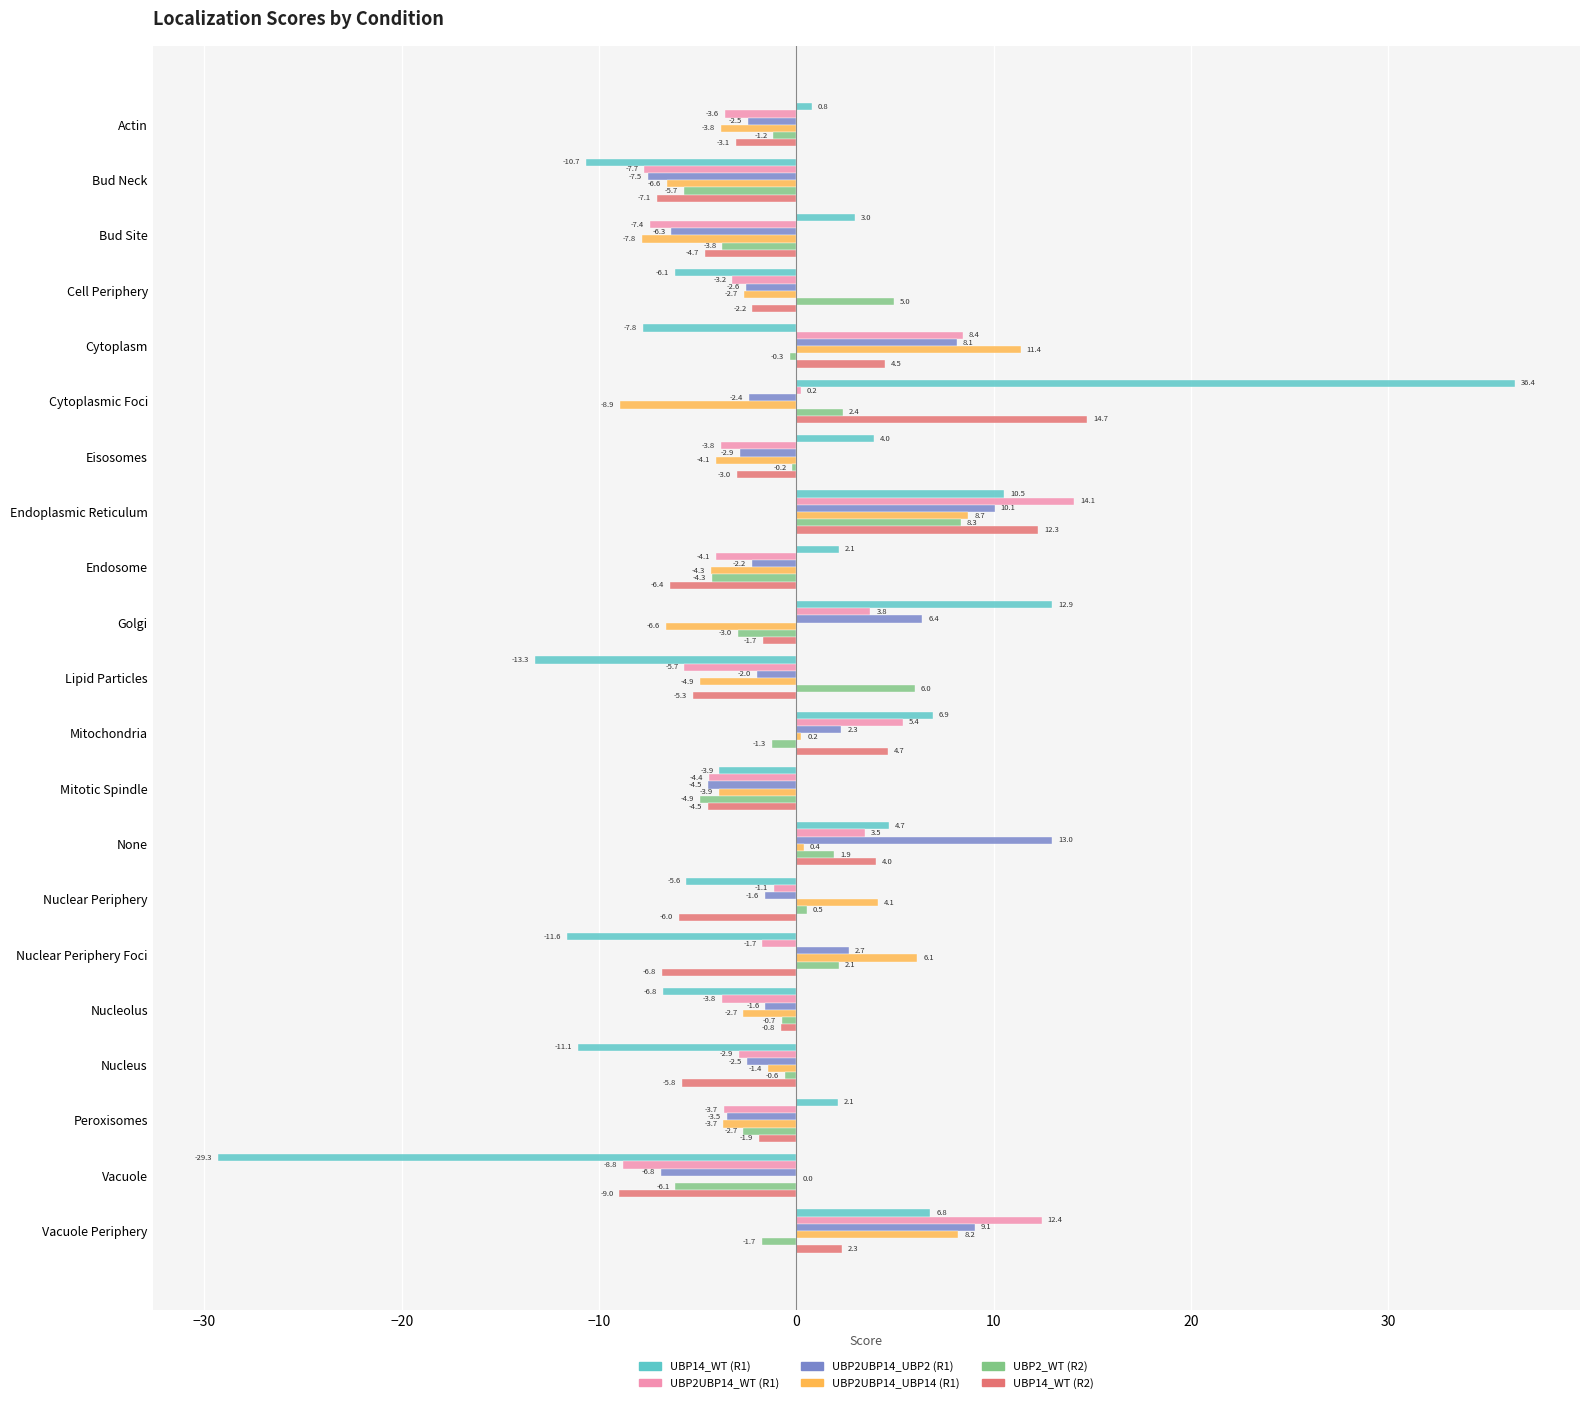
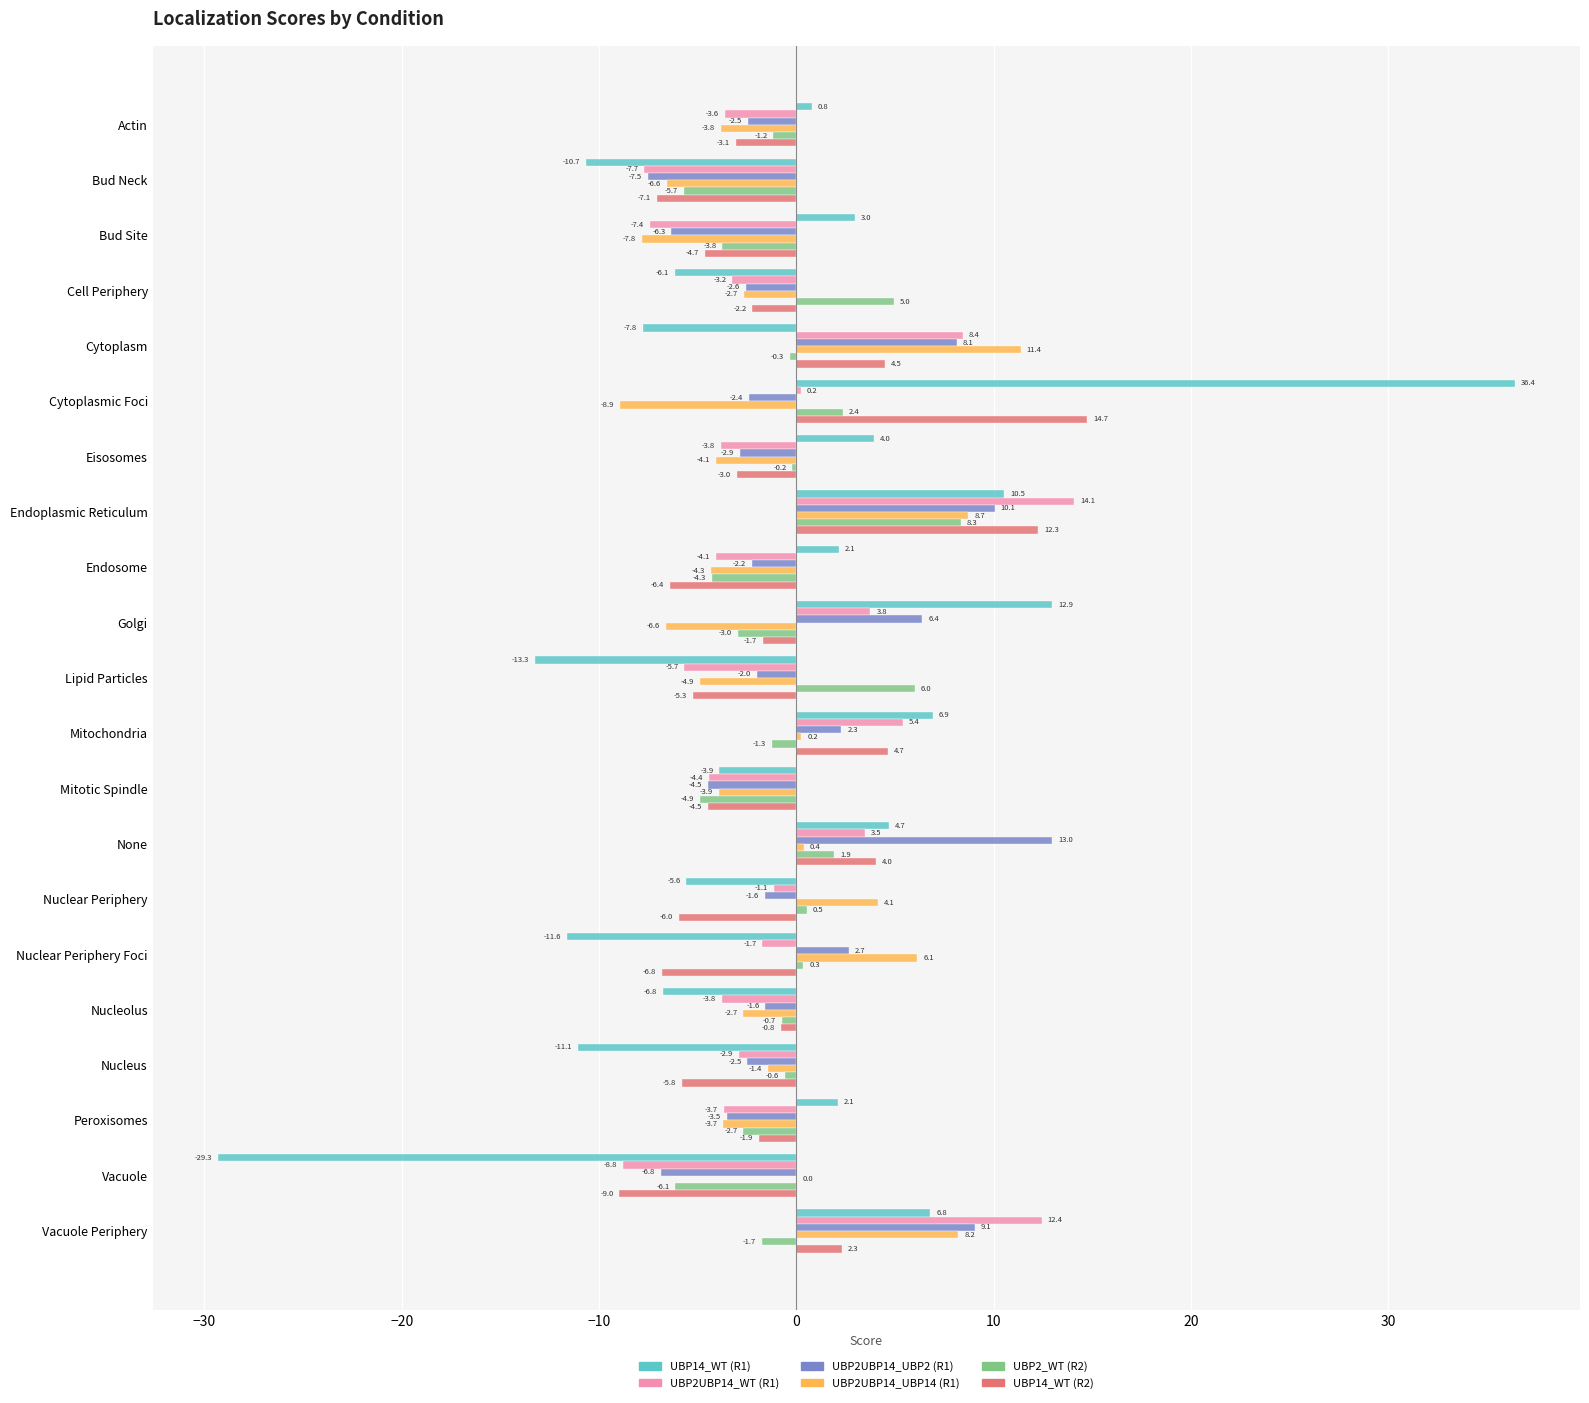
  {
    "UBP14_WT (R1)": {
      "Actin": 0.8,
      "Bud Neck": -10.7,
      "Bud Site": 3.0,
      "Cell Periphery": -6.1,
      "Cytoplasm": -7.8,
      "Cytoplasmic Foci": 36.4,
      "Eisosomes": 4.0,
      "Endoplasmic Reticulum": 10.5,
      "Endosome": 2.1,
      "Golgi": 12.9,
      "Lipid Particles": -13.3,
      "Mitochondria": 6.9,
      "Mitotic Spindle": -3.9,
      "None": 4.7,
      "Nuclear Periphery": -5.6,
      "Nuclear Periphery Foci": -11.6,
      "Nucleolus": -6.8,
      "Nucleus": -11.1,
      "Peroxisomes": 2.1,
      "Vacuole": -29.3,
      "Vacuole Periphery": 6.8
    },
    "UBP2UBP14_WT (R1)": {
      "Actin": -3.6,
      "Bud Neck": -7.7,
      "Bud Site": -7.4,
      "Cell Periphery": -3.2,
      "Cytoplasm": 8.4,
      "Cytoplasmic Foci": 0.2,
      "Eisosomes": -3.8,
      "Endoplasmic Reticulum": 14.1,
      "Endosome": -4.1,
      "Golgi": 3.8,
      "Lipid Particles": -5.7,
      "Mitochondria": 5.4,
      "Mitotic Spindle": -4.4,
      "None": 3.5,
      "Nuclear Periphery": -1.1,
      "Nuclear Periphery Foci": -1.7,
      "Nucleolus": -3.8,
      "Nucleus": -2.9,
      "Peroxisomes": -3.7,
      "Vacuole": -8.8,
      "Vacuole Periphery": 12.4
    },
    "UBP2UBP14_UBP2 (R1)": {
      "Actin": -2.5,
      "Bud Neck": -7.5,
      "Bud Site": -6.3,
      "Cell Periphery": -2.6,
      "Cytoplasm": 8.1,
      "Cytoplasmic Foci": -2.4,
      "Eisosomes": -2.9,
      "Endoplasmic Reticulum": 10.1,
      "Endosome": -2.2,
      "Golgi": 6.4,
      "Lipid Particles": -2.0,
      "Mitochondria": 2.3,
      "Mitotic Spindle": -4.5,
      "None": 13.0,
      "Nuclear Periphery": -1.6,
      "Nuclear Periphery Foci": 2.7,
      "Nucleolus": -1.6,
      "Nucleus": -2.5,
      "Peroxisomes": -3.5,
      "Vacuole": -6.8,
      "Vacuole Periphery": 9.1
    },
    "UBP2UBP14_UBP14 (R1)": {
      "Actin": -3.8,
      "Bud Neck": -6.6,
      "Bud Site": -7.8,
      "Cell Periphery": -2.7,
      "Cytoplasm": 11.4,
      "Cytoplasmic Foci": -8.9,
      "Eisosomes": -4.1,
      "Endoplasmic Reticulum": 8.7,
      "Endosome": -4.3,
      "Golgi": -6.6,
      "Lipid Particles": -4.9,
      "Mitochondria": 0.2,
      "Mitotic Spindle": -3.9,
      "None": 0.4,
      "Nuclear Periphery": 4.1,
      "Nuclear Periphery Foci": 6.1,
      "Nucleolus": -2.7,
      "Nucleus": -1.4,
      "Peroxisomes": -3.7,
      "Vacuole": 0.0,
      "Vacuole Periphery": 8.2
    },
    "UBP2_WT (R2)": {
      "Actin": -1.2,
      "Bud Neck": -5.7,
      "Bud Site": -3.8,
      "Cell Periphery": 5.0,
      "Cytoplasm": -0.3,
      "Cytoplasmic Foci": 2.4,
      "Eisosomes": -0.2,
      "Endoplasmic Reticulum": 8.3,
      "Endosome": -4.3,
      "Golgi": -3.0,
      "Lipid Particles": 6.0,
      "Mitochondria": -1.3,
      "Mitotic Spindle": -4.9,
      "None": 1.9,
      "Nuclear Periphery": 0.5,
-     "Nuclear Periphery Foci": 2.1,
+     "Nuclear Periphery Foci": 0.3,
      "Nucleolus": -0.7,
      "Nucleus": -0.6,
      "Peroxisomes": -2.7,
      "Vacuole": -6.1,
      "Vacuole Periphery": -1.7
    },
    "UBP14_WT (R2)": {
      "Actin": -3.1,
      "Bud Neck": -7.1,
      "Bud Site": -4.7,
      "Cell Periphery": -2.2,
      "Cytoplasm": 4.5,
      "Cytoplasmic Foci": 14.7,
      "Eisosomes": -3.0,
      "Endoplasmic Reticulum": 12.3,
      "Endosome": -6.4,
      "Golgi": -1.7,
      "Lipid Particles": -5.3,
      "Mitochondria": 4.7,
      "Mitotic Spindle": -4.5,
      "None": 4.0,
      "Nuclear Periphery": -6.0,
      "Nuclear Periphery Foci": -6.8,
      "Nucleolus": -0.8,
      "Nucleus": -5.8,
      "Peroxisomes": -1.9,
      "Vacuole": -9.0,
      "Vacuole Periphery": 2.3
    }
  }
